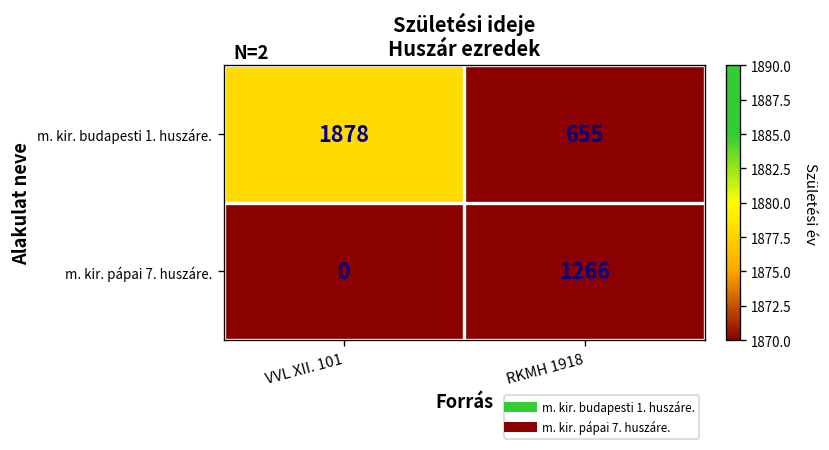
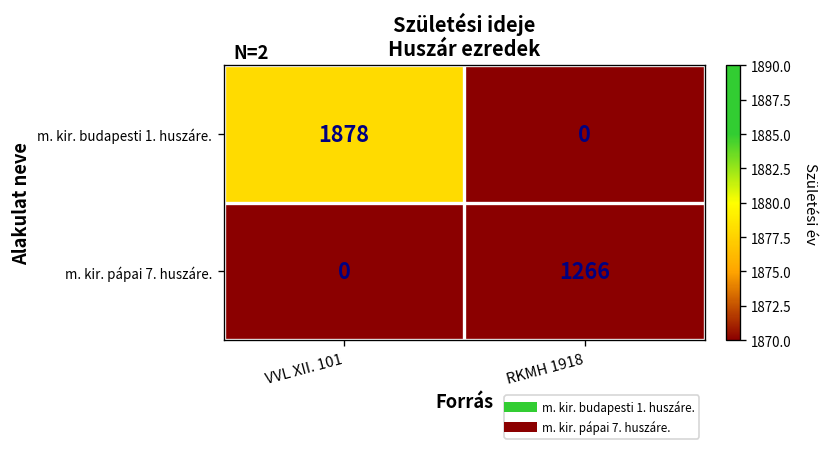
  {
    "m. kir. budapesti 1. huszáre.": {
      "VVL XII. 101": 1878,
-     "RKMH 1918": 655
+     "RKMH 1918": 0
    },
    "m. kir. pápai 7. huszáre.": {
      "VVL XII. 101": 0,
      "RKMH 1918": 1266
    }
  }
